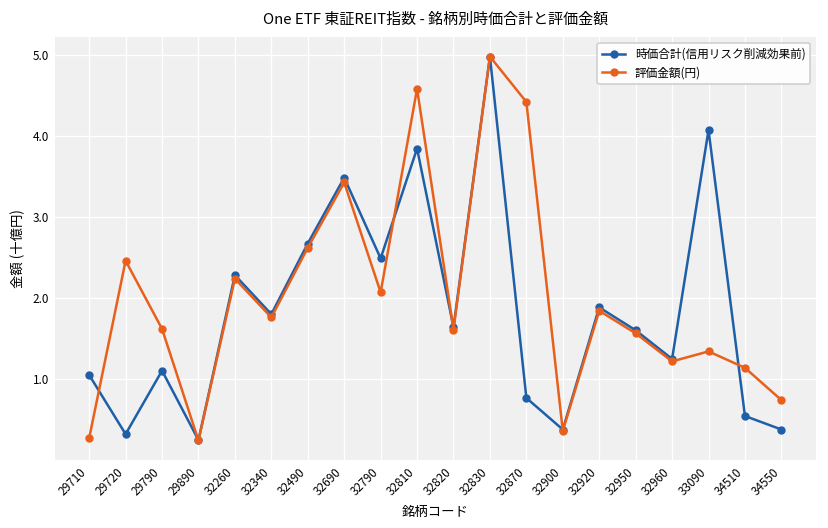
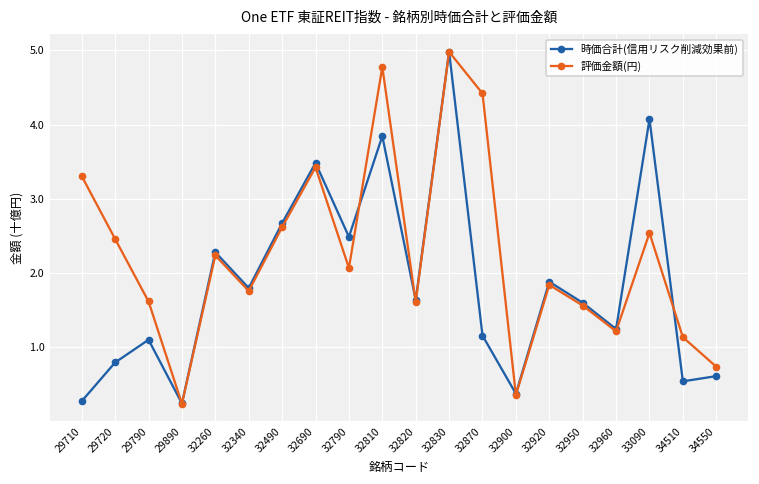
  {
    "時価合計(信用リスク削減効果前)": {
-     "29710": 1.0,
-     "29720": 0.3,
+     "29710": 0.3,
+     "29720": 0.8,
      "29790": 1.1,
      "32260": 2.3,
      "32340": 1.8,
      "32490": 2.7,
      "32690": 3.5,
      "32790": 2.5,
      "32810": 3.8,
-     "32870": 0.8,
+     "32870": 1.2,
      "32920": 1.9,
      "33090": 4.1,
      "34510": 0.5,
-     "34550": 0.4
+     "34550": 0.6
    },
    "評価金額(円)": {
-     "29710": 0.3,
+     "29710": 3.3,
      "29720": 2.5,
      "29790": 1.6,
      "32260": 2.2,
      "32340": 1.8,
      "32490": 2.6,
      "32690": 3.4,
      "32790": 2.1,
-     "32810": 4.6,
+     "32810": 4.8,
      "32870": 4.4,
      "32920": 1.8,
-     "33090": 1.3,
+     "33090": 2.5,
      "34510": 1.1,
      "34550": 0.7
    }
  }
